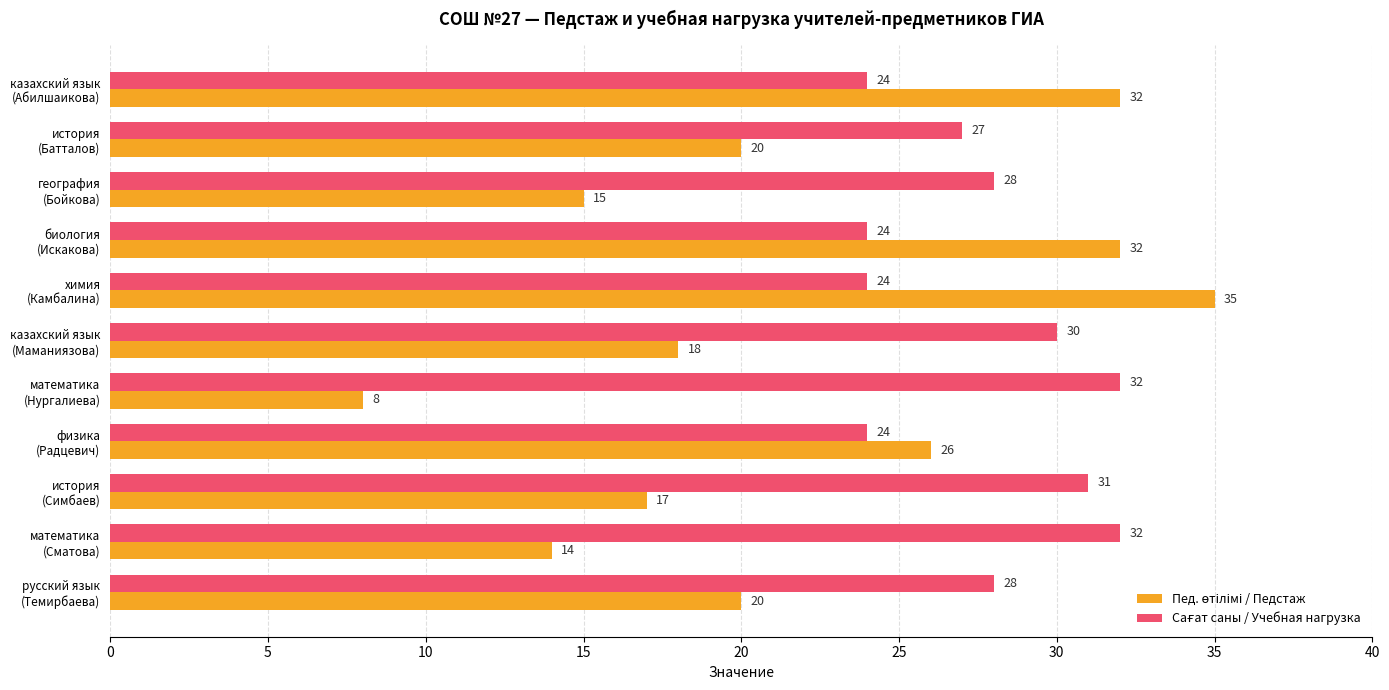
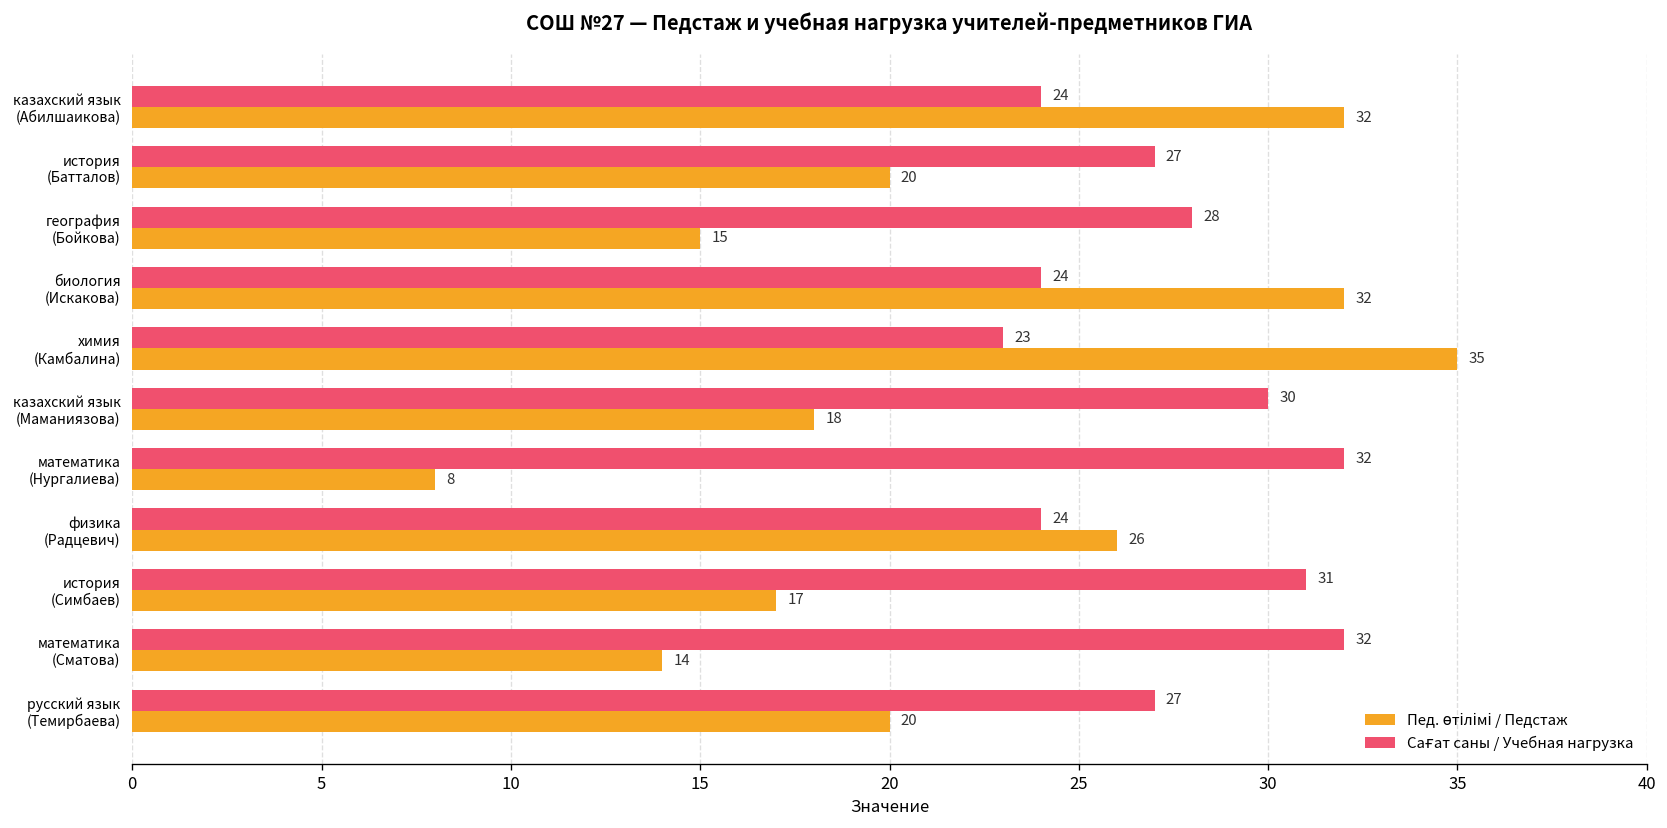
  {
    "Пед. өтілімі / Педстаж": {
      "казахский язык (Абилшаикова)": 32,
      "история (Батталов)": 20,
      "география (Бойкова)": 15,
      "биология (Искакова)": 32,
      "химия (Камбалина)": 35,
      "казахский язык (Маманиязова)": 18,
      "математика (Нургалиева)": 8,
      "физика (Радцевич)": 26,
      "история (Симбаев)": 17,
      "математика (Сматова)": 14,
      "русский язык (Темирбаева)": 20
    },
    "Сағат саны / Учебная нагрузка": {
      "казахский язык (Абилшаикова)": 24,
      "история (Батталов)": 27,
      "география (Бойкова)": 28,
      "биология (Искакова)": 24,
-     "химия (Камбалина)": 24,
+     "химия (Камбалина)": 23,
      "казахский язык (Маманиязова)": 30,
      "математика (Нургалиева)": 32,
      "физика (Радцевич)": 24,
      "история (Симбаев)": 31,
      "математика (Сматова)": 32,
-     "русский язык (Темирбаева)": 28
+     "русский язык (Темирбаева)": 27
    }
  }
